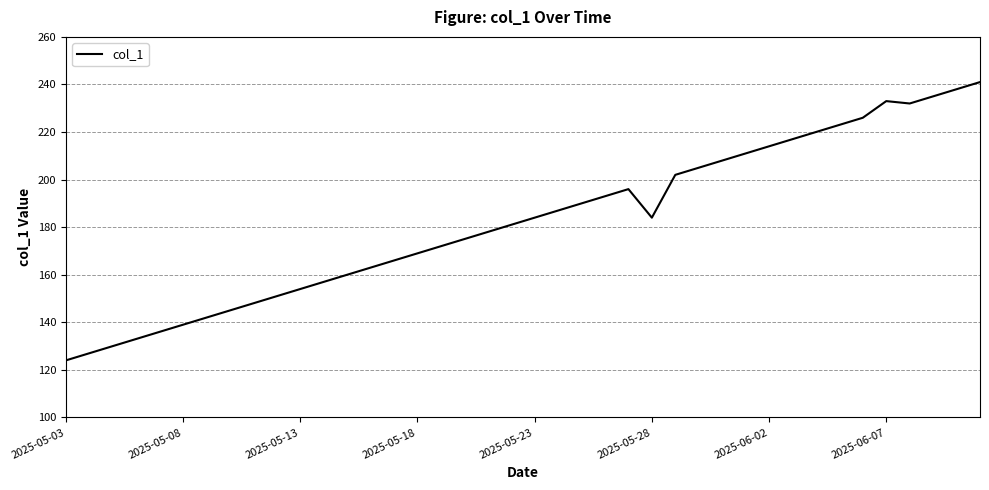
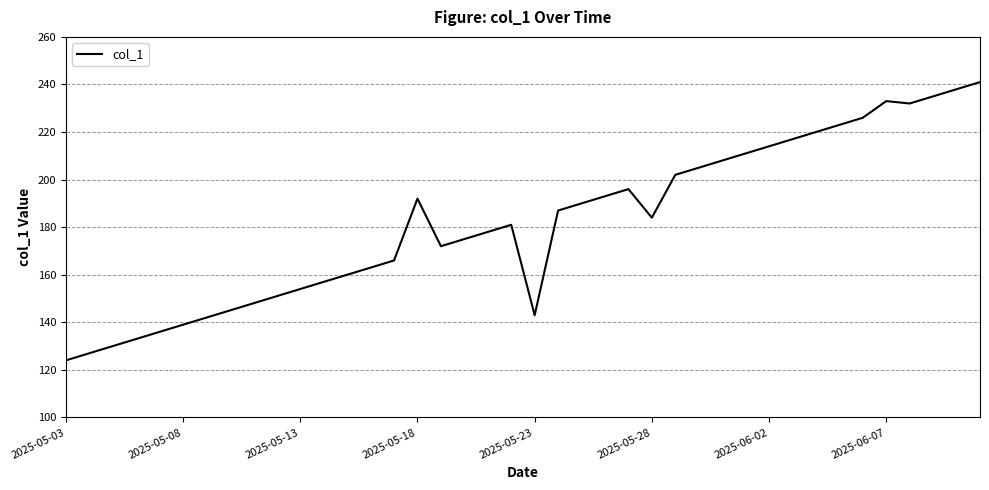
  {
    "2025-05-03": 124,
    "2025-05-08": 139,
    "2025-05-13": 154,
-   "2025-05-18": 169,
-   "2025-05-23": 184,
+   "2025-05-18": 192,
+   "2025-05-23": 143,
    "2025-05-28": 184,
    "2025-06-02": 214,
    "2025-06-07": 233
  }
